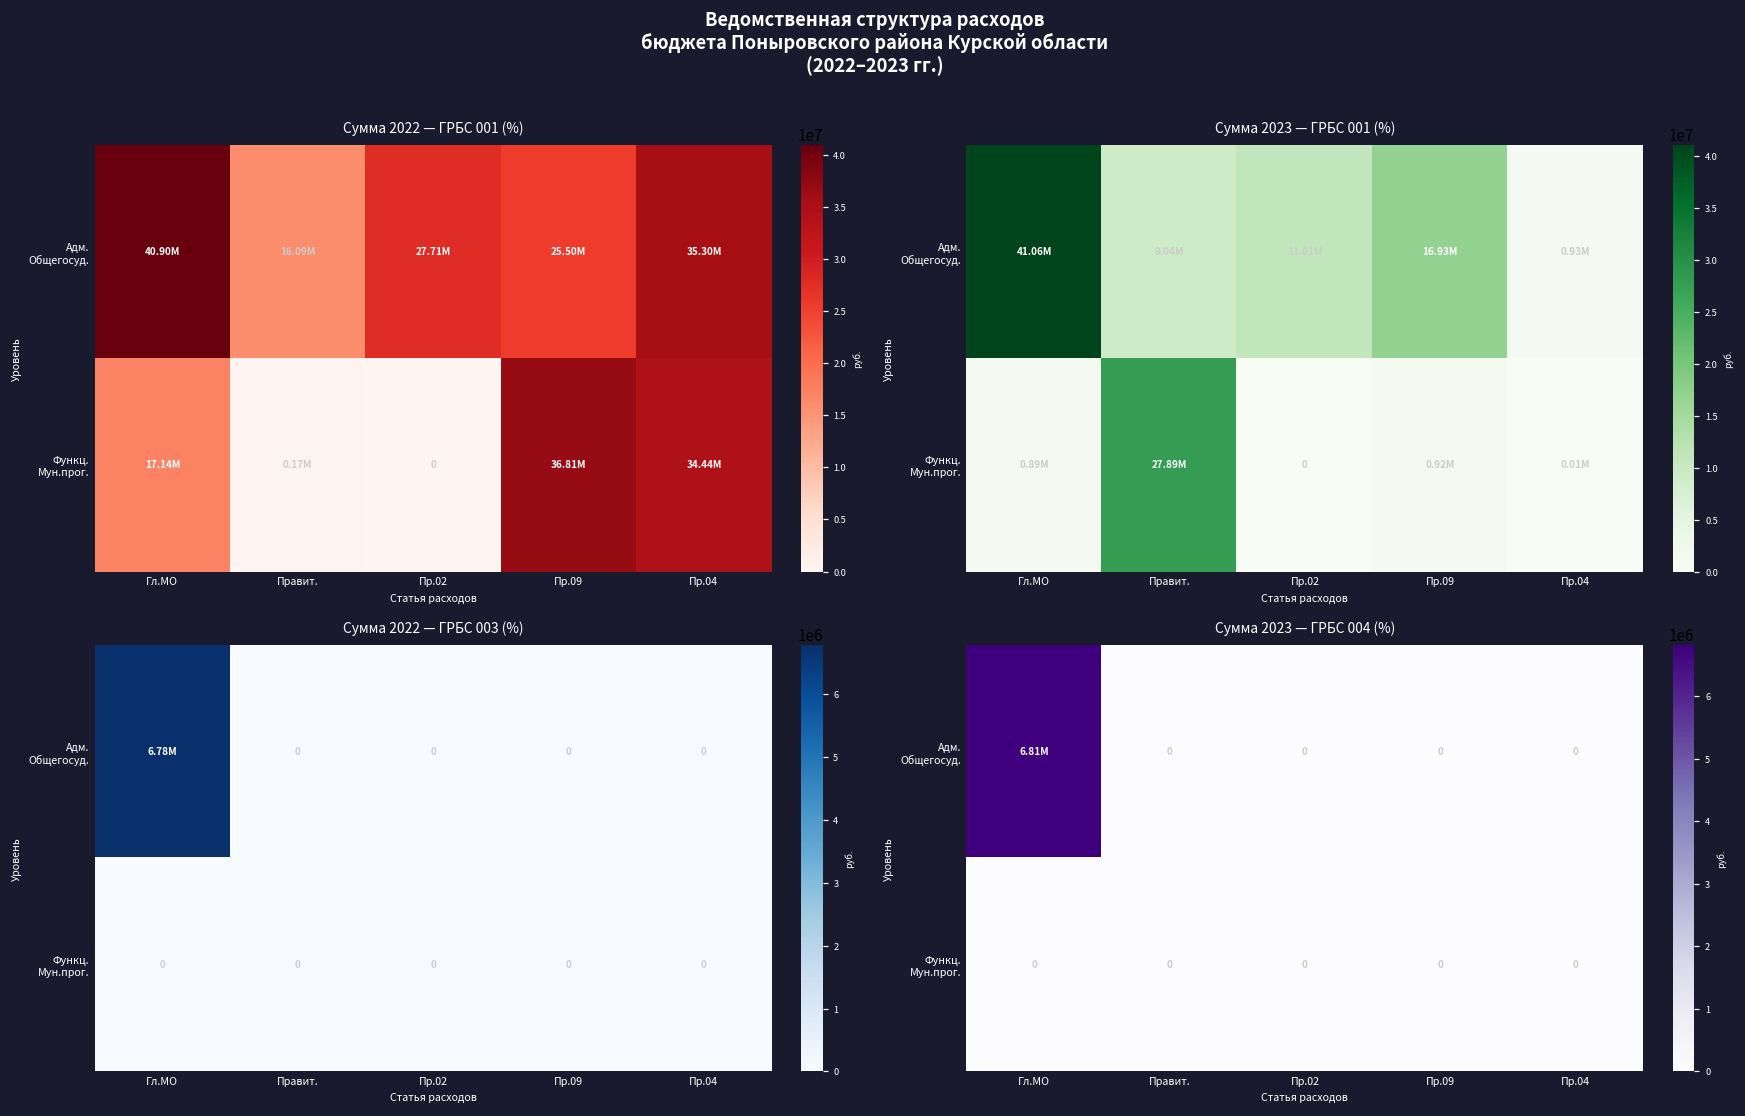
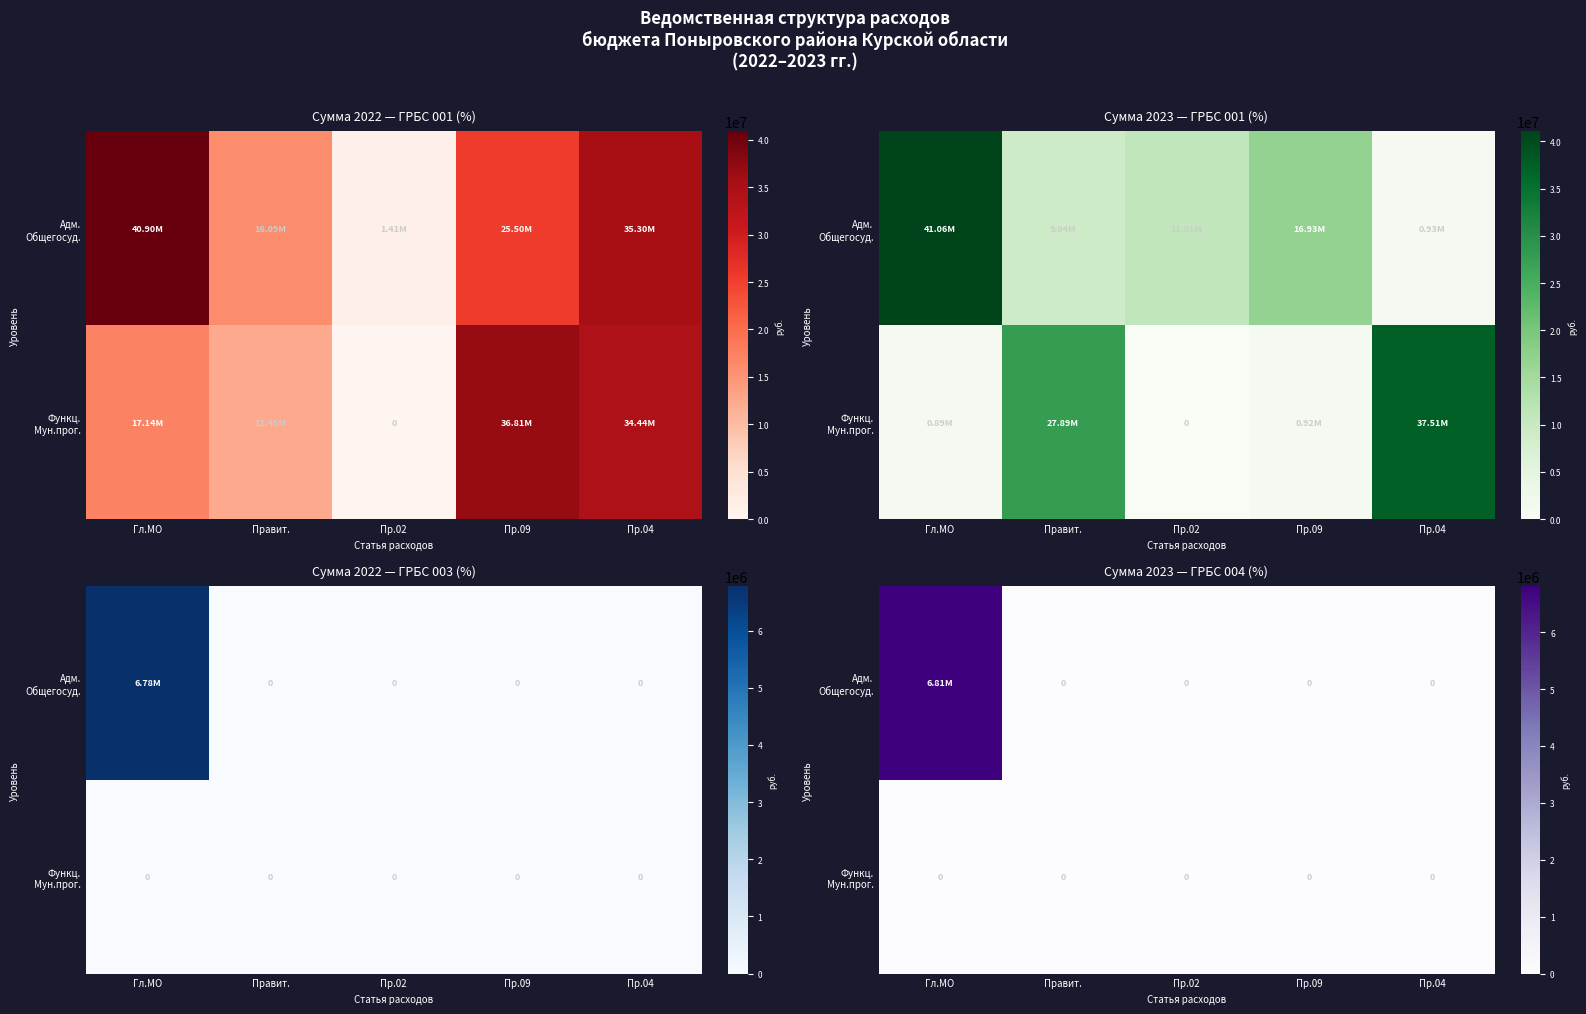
  {
    "Сумма 2022 — ГРБС 001 (%)": {
      "Адм. Общегосуд.": {
        "Гл.МО": "40.90M",
        "Правит.": "16.09M",
-       "Пр.02": "27.71M",
+       "Пр.02": "1.41M",
        "Пр.09": "25.50M",
        "Пр.04": "35.30M"
      },
      "Функц. Мун.прог.": {
        "Гл.МО": "17.14M",
-       "Правит.": "0.17M",
+       "Правит.": "12.45M",
        "Пр.02": "0",
        "Пр.09": "36.81M",
        "Пр.04": "34.44M"
      }
    },
    "Сумма 2023 — ГРБС 001 (%)": {
      "Адм. Общегосуд.": {
        "Гл.МО": "41.06M",
        "Пр.09": "16.93M"
      },
      "Функц. Мун.прог.": {
        "Правит.": "27.89M",
        "Пр.02": "0",
-       "Пр.04": "0.01M"
+       "Пр.04": "37.51M"
      }
    },
    "Сумма 2022 — ГРБС 003 (%)": {
      "Адм. Общегосуд.": {
        "Гл.МО": "6.78M",
        "Правит.": "0",
        "Пр.02": "0",
        "Пр.09": "0",
        "Пр.04": "0"
      },
      "Функц. Мун.прог.": {
        "Гл.МО": "0",
        "Правит.": "0",
        "Пр.02": "0",
        "Пр.09": "0",
        "Пр.04": "0"
      }
    },
    "Сумма 2023 — ГРБС 004 (%)": {
      "Адм. Общегосуд.": {
        "Гл.МО": "6.81M",
        "Правит.": "0",
        "Пр.02": "0",
        "Пр.09": "0",
        "Пр.04": "0"
      },
      "Функц. Мун.прог.": {
        "Гл.МО": "0",
        "Правит.": "0",
        "Пр.02": "0",
        "Пр.09": "0",
        "Пр.04": "0"
      }
    }
  }
